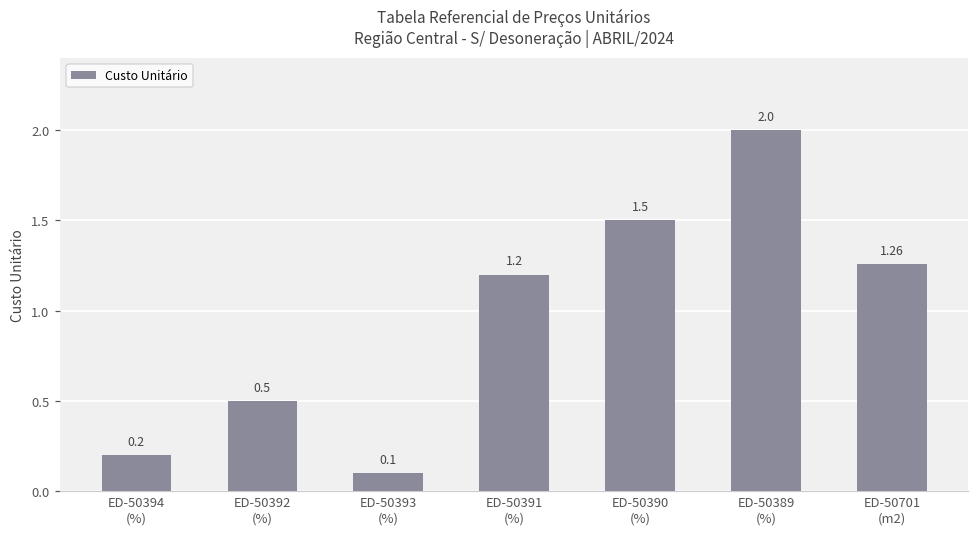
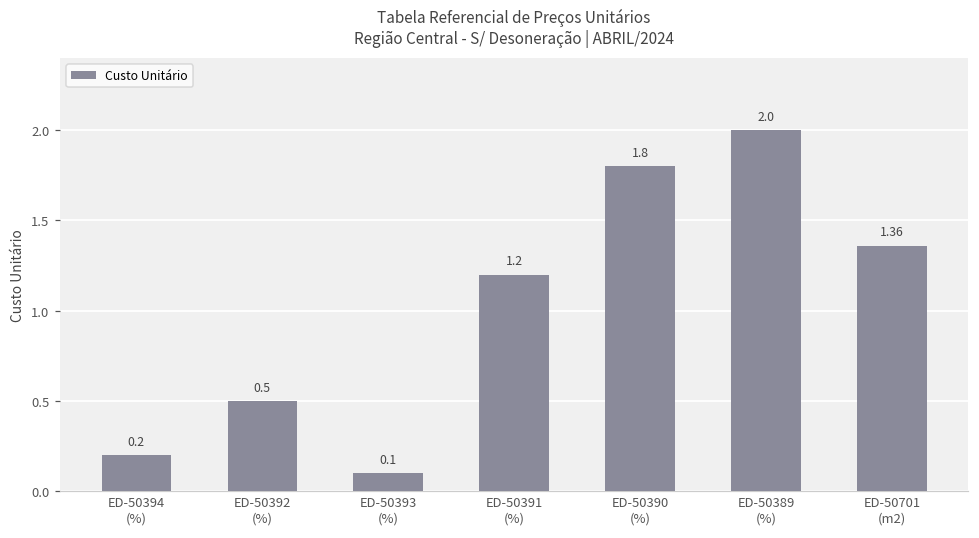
  {
    "ED-50394 (%)": 0.2,
    "ED-50392 (%)": 0.5,
    "ED-50393 (%)": 0.1,
    "ED-50391 (%)": 1.2,
-   "ED-50390 (%)": 1.5,
+   "ED-50390 (%)": 1.8,
    "ED-50389 (%)": 2.0,
-   "ED-50701 (m2)": 1.26
+   "ED-50701 (m2)": 1.36
  }
